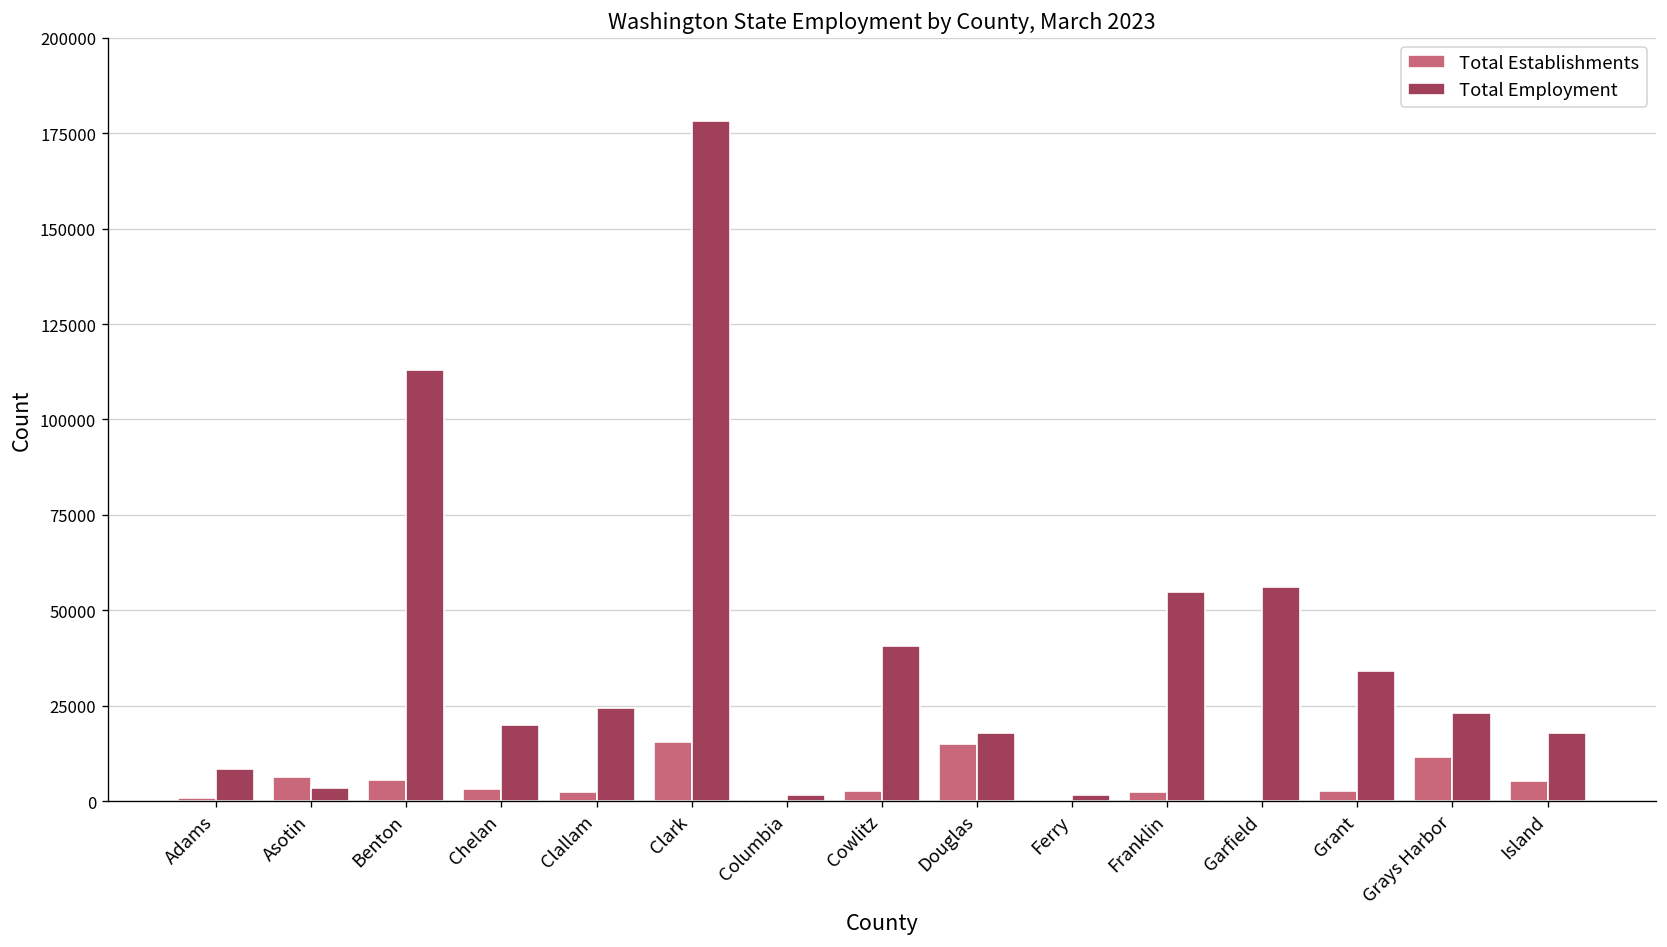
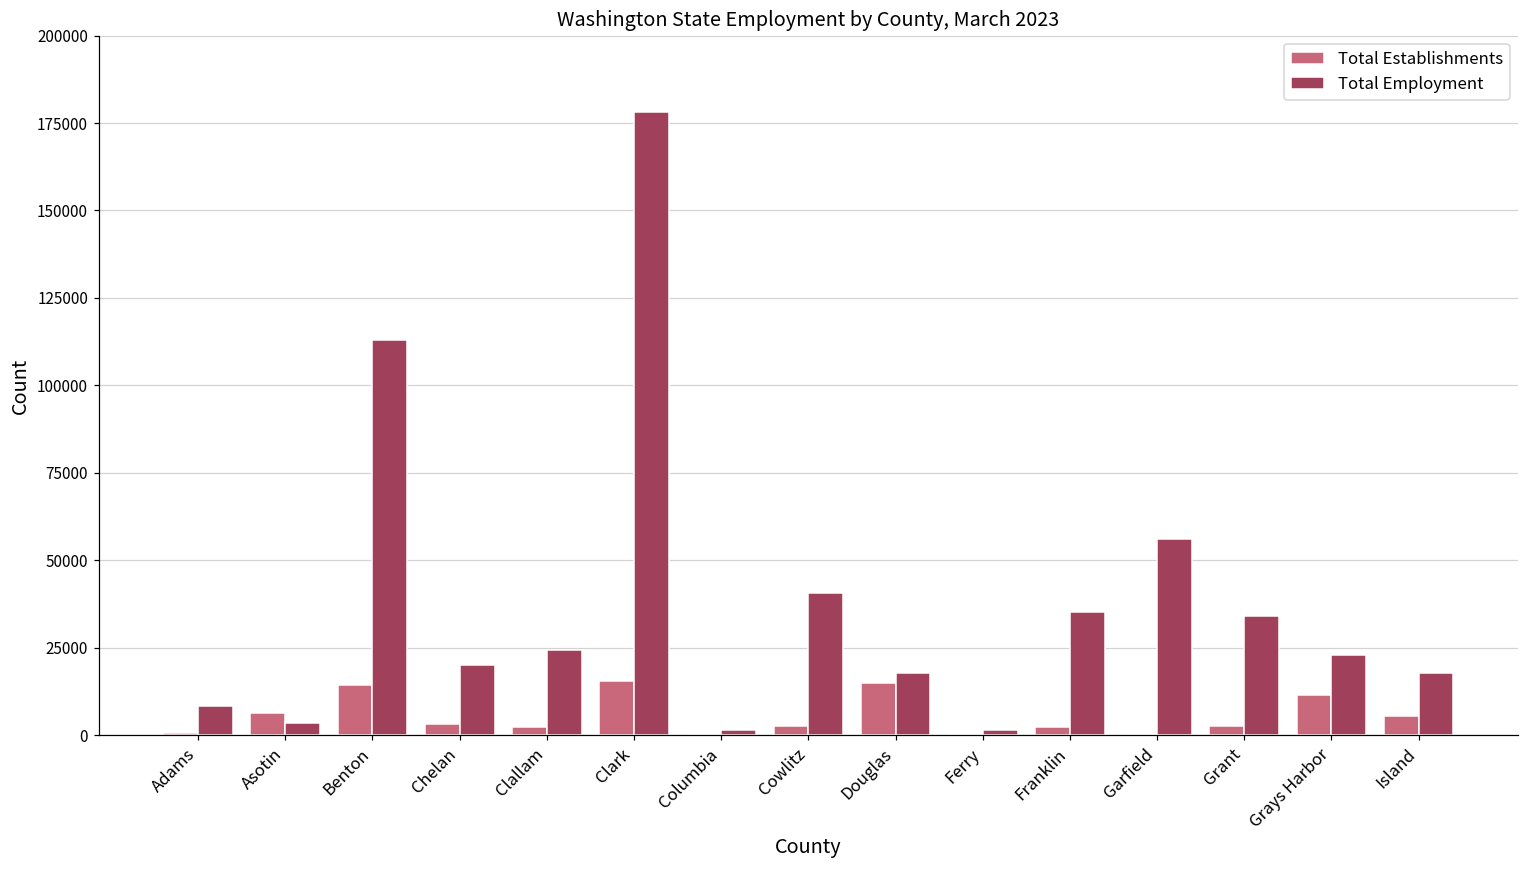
  {
    "Total Establishments": {
      "Asotin": 6000,
-     "Benton": 5000,
+     "Benton": 14000,
      "Chelan": 3000,
      "Clallam": 2000,
      "Clark": 15000,
      "Cowlitz": 3000,
      "Douglas": 15000,
      "Franklin": 2000,
      "Grant": 3000,
      "Grays Harbor": 12000,
      "Island": 5000
    },
    "Total Employment": {
      "Adams": 8000,
      "Asotin": 3000,
      "Benton": 113000,
      "Chelan": 20000,
      "Clallam": 24000,
      "Clark": 178000,
      "Columbia": 2000,
      "Cowlitz": 41000,
      "Douglas": 18000,
      "Ferry": 2000,
-     "Franklin": 55000,
+     "Franklin": 35000,
      "Garfield": 56000,
      "Grant": 34000,
      "Grays Harbor": 23000,
      "Island": 18000
    }
  }
